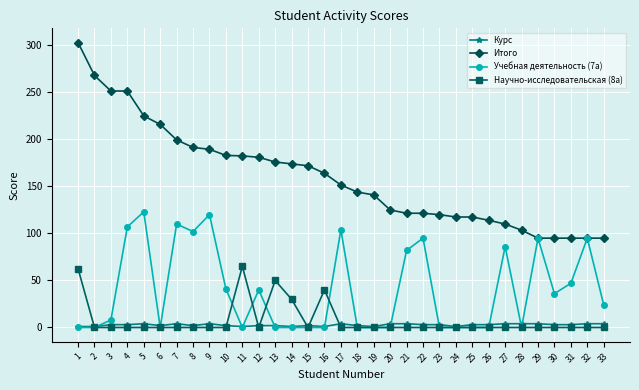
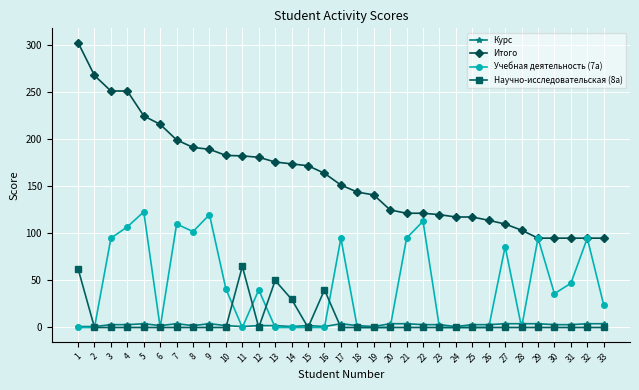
  {
    "Учебная деятельность (7а)": {
-     "3": 10,
+     "3": 100,
      "4": 110,
      "5": 120,
      "7": 110,
      "8": 100,
      "9": 120,
      "10": 40,
      "12": 40,
-     "17": 104,
-     "21": 80,
-     "22": 100,
+     "17": 95,
+     "21": 100,
+     "22": 110,
      "27": 90,
      "30": 40,
      "31": 50,
      "33": 20
    }
  }
